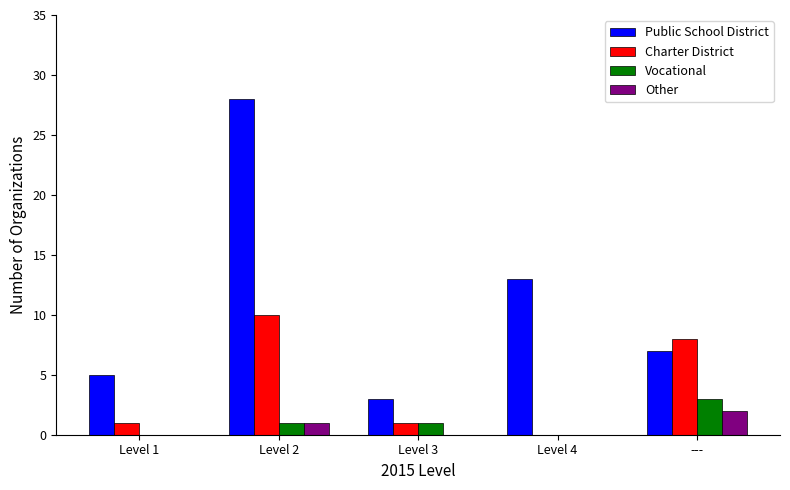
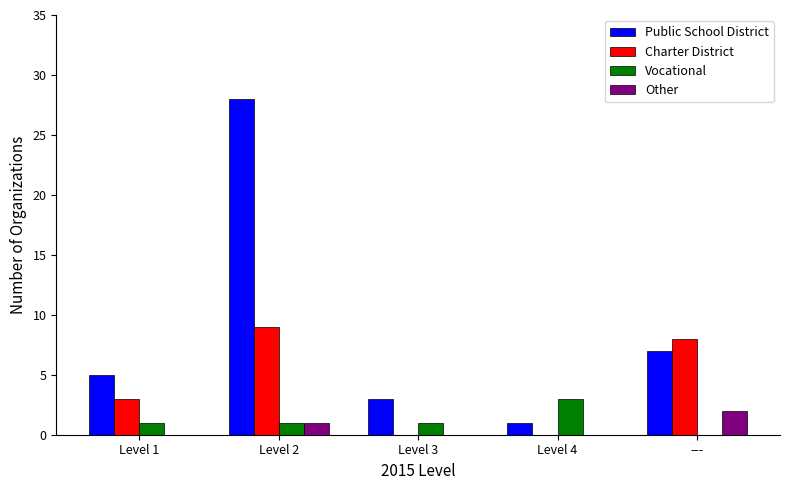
  {
    "Public School District": {
      "Level 1": 5,
      "Level 2": 28,
      "Level 3": 3,
-     "Level 4": 13,
+     "Level 4": 1,
      "---": 7
    },
    "Charter District": {
-     "Level 1": 1,
-     "Level 2": 10,
-     "Level 3": 1,
+     "Level 1": 3,
+     "Level 2": 9,
+     "Level 3": 0,
      "Level 4": 0,
      "---": 8
    },
    "Vocational": {
-     "Level 1": 0,
+     "Level 1": 1,
      "Level 2": 1,
      "Level 3": 1,
-     "Level 4": 0,
-     "---": 3
+     "Level 4": 3,
+     "---": 0
    },
    "Other": {
      "Level 1": 0,
      "Level 2": 1,
      "Level 3": 0,
      "Level 4": 0,
      "---": 2
    }
  }
